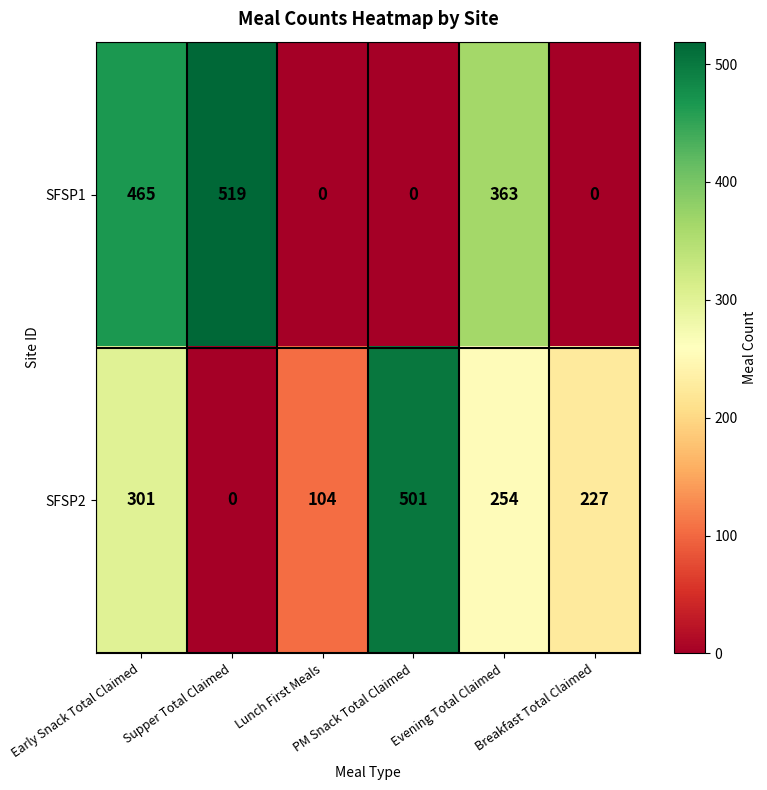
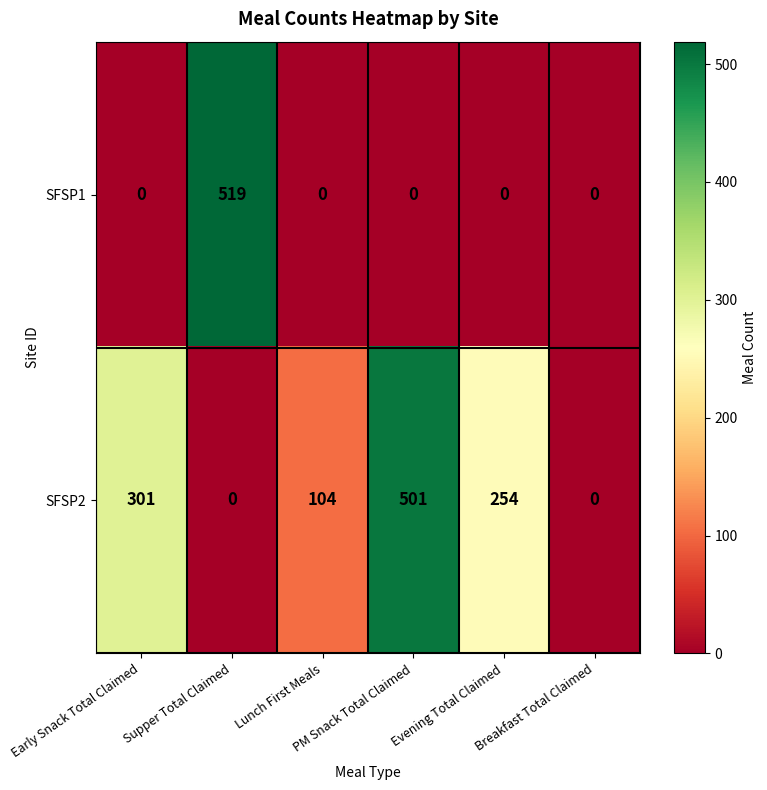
  {
    "SFSP1": {
-     "Early Snack Total Claimed": 465,
+     "Early Snack Total Claimed": 0,
      "Supper Total Claimed": 519,
      "Lunch First Meals": 0,
      "PM Snack Total Claimed": 0,
-     "Evening Total Claimed": 363,
+     "Evening Total Claimed": 0,
      "Breakfast Total Claimed": 0
    },
    "SFSP2": {
      "Early Snack Total Claimed": 301,
      "Supper Total Claimed": 0,
      "Lunch First Meals": 104,
      "PM Snack Total Claimed": 501,
      "Evening Total Claimed": 254,
-     "Breakfast Total Claimed": 227
+     "Breakfast Total Claimed": 0
    }
  }
